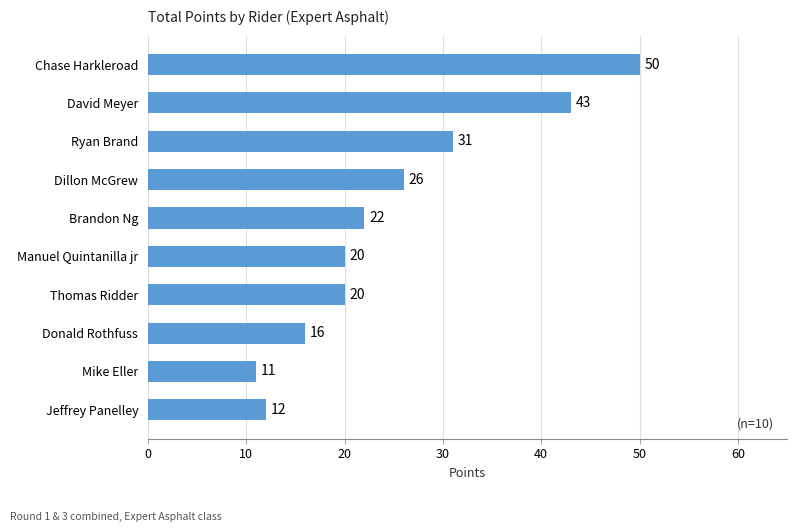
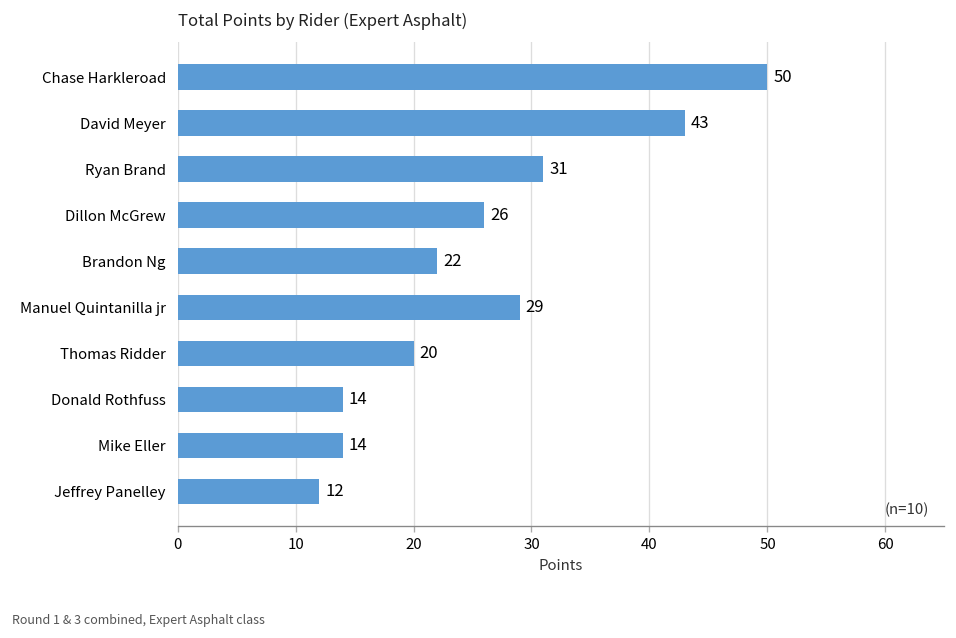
  {
    "Chase Harkleroad": 50,
    "David Meyer": 43,
    "Ryan Brand": 31,
    "Dillon McGrew": 26,
    "Brandon Ng": 22,
-   "Manuel Quintanilla jr": 20,
+   "Manuel Quintanilla jr": 29,
    "Thomas Ridder": 20,
-   "Donald Rothfuss": 16,
-   "Mike Eller": 11,
+   "Donald Rothfuss": 14,
+   "Mike Eller": 14,
    "Jeffrey Panelley": 12
  }
